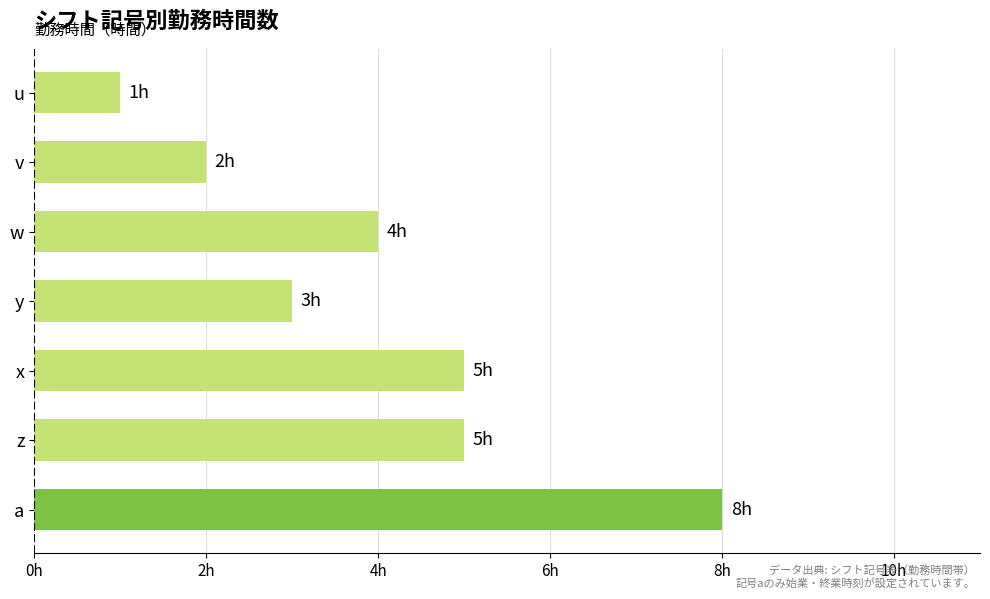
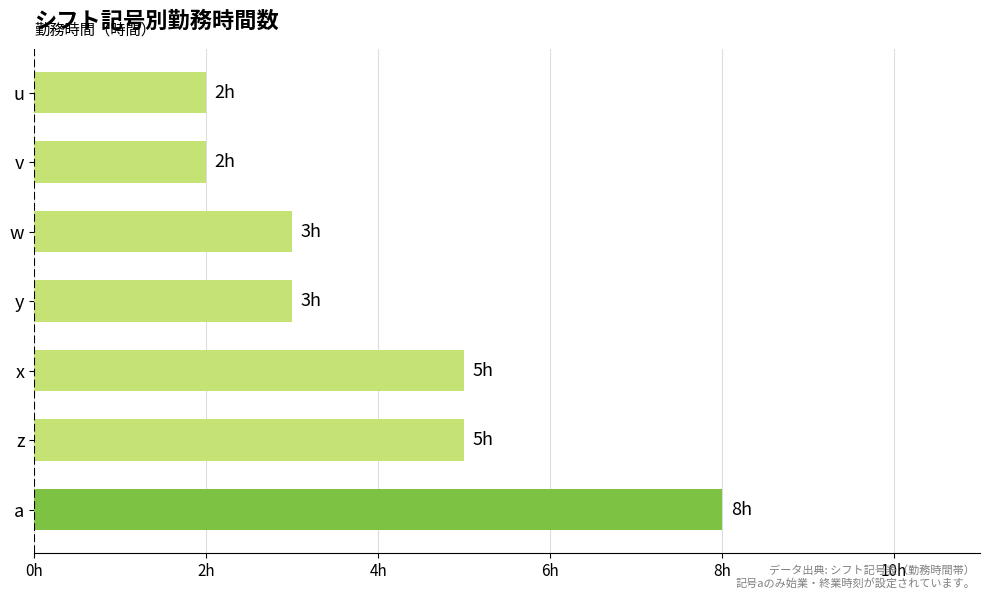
  {
-   "u": "1h",
+   "u": "2h",
    "v": "2h",
-   "w": "4h",
+   "w": "3h",
    "y": "3h",
    "x": "5h",
    "z": "5h",
    "a": "8h"
  }
